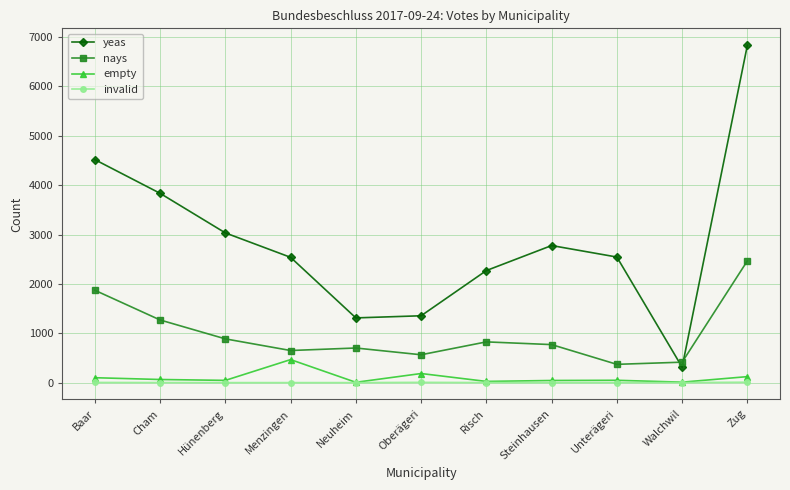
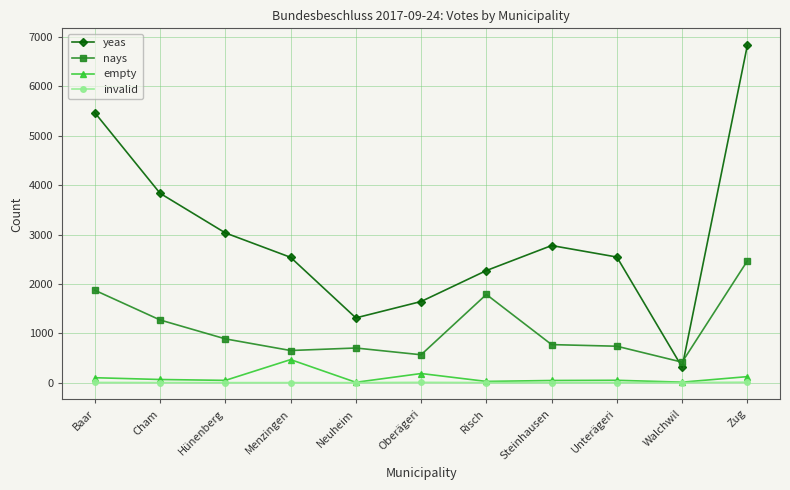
  {
    "yeas": {
-     "Baar": 4500,
+     "Baar": 5500,
      "Cham": 3800,
      "Hünenberg": 3000,
      "Menzingen": 2500,
      "Neuheim": 1300,
-     "Oberägeri": 1400,
+     "Oberägeri": 1600,
      "Risch": 2300,
      "Steinhausen": 2800,
      "Unterägeri": 2500,
      "Walchwil": 300,
      "Zug": 6800
    },
    "nays": {
      "Baar": 1900,
      "Cham": 1300,
      "Hünenberg": 900,
      "Menzingen": 700,
      "Neuheim": 700,
      "Oberägeri": 600,
-     "Risch": 800,
+     "Risch": 1800,
      "Steinhausen": 800,
-     "Unterägeri": 400,
+     "Unterägeri": 700,
      "Walchwil": 400,
      "Zug": 2500
    },
    "empty": {
      "Baar": 100,
      "Cham": 100,
      "Menzingen": 500,
      "Oberägeri": 200,
      "Zug": 100
    },
    "invalid": {
      "Baar": 0,
      "Cham": 0,
      "Menzingen": 0,
      "Oberägeri": 0,
      "Zug": 0
    }
  }
